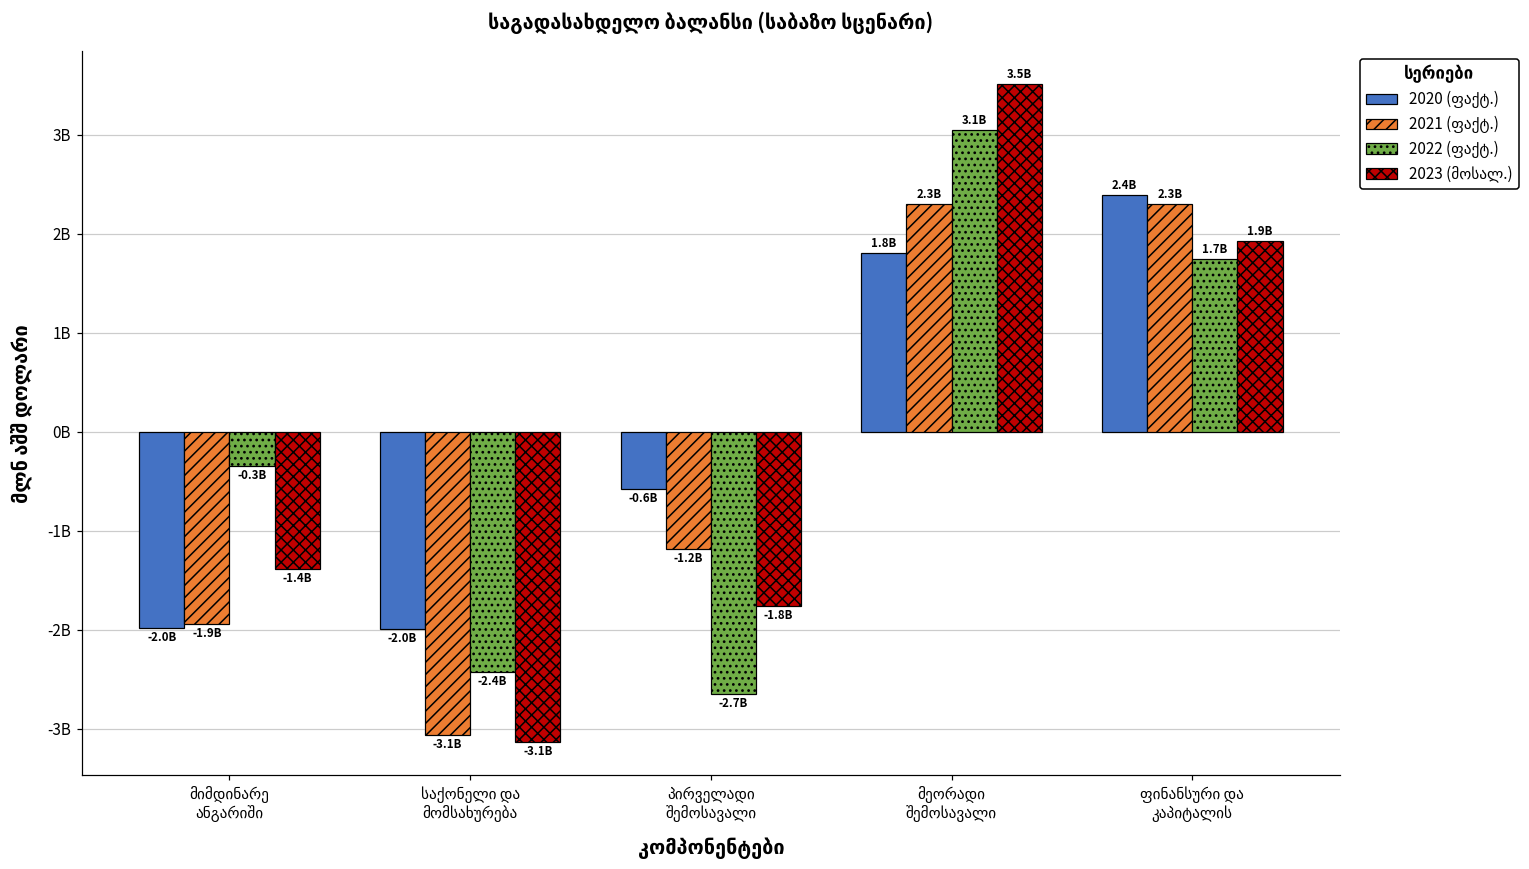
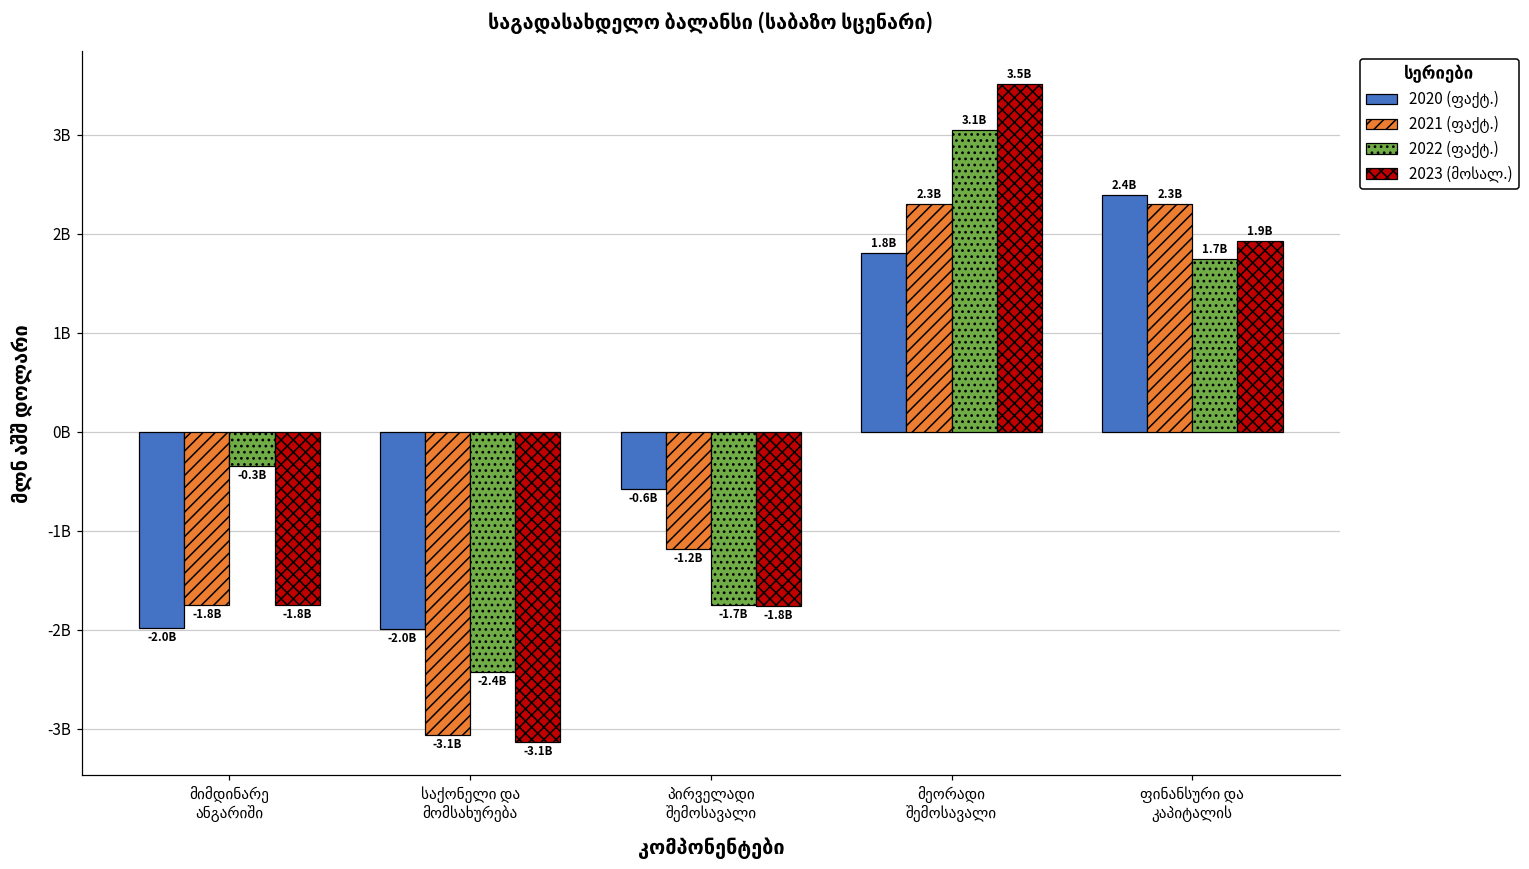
  {
    "2020 (ფაქტ.)": {
      "მიმდინარე ანგარიში": "-2.0B",
      "საქონელი და მომსახურება": "-2.0B",
      "პირველადი შემოსავალი": "-0.6B",
      "მეორადი შემოსავალი": "1.8B",
      "ფინანსური და კაპიტალის": "2.4B"
    },
    "2021 (ფაქტ.)": {
-     "მიმდინარე ანგარიში": "-1.9B",
+     "მიმდინარე ანგარიში": "-1.8B",
      "საქონელი და მომსახურება": "-3.1B",
      "პირველადი შემოსავალი": "-1.2B",
      "მეორადი შემოსავალი": "2.3B",
      "ფინანსური და კაპიტალის": "2.3B"
    },
    "2022 (ფაქტ.)": {
      "მიმდინარე ანგარიში": "-0.3B",
      "საქონელი და მომსახურება": "-2.4B",
-     "პირველადი შემოსავალი": "-2.7B",
+     "პირველადი შემოსავალი": "-1.7B",
      "მეორადი შემოსავალი": "3.1B",
      "ფინანსური და კაპიტალის": "1.7B"
    },
    "2023 (მოსალ.)": {
-     "მიმდინარე ანგარიში": "-1.4B",
+     "მიმდინარე ანგარიში": "-1.8B",
      "საქონელი და მომსახურება": "-3.1B",
      "პირველადი შემოსავალი": "-1.8B",
      "მეორადი შემოსავალი": "3.5B",
      "ფინანსური და კაპიტალის": "1.9B"
    }
  }
